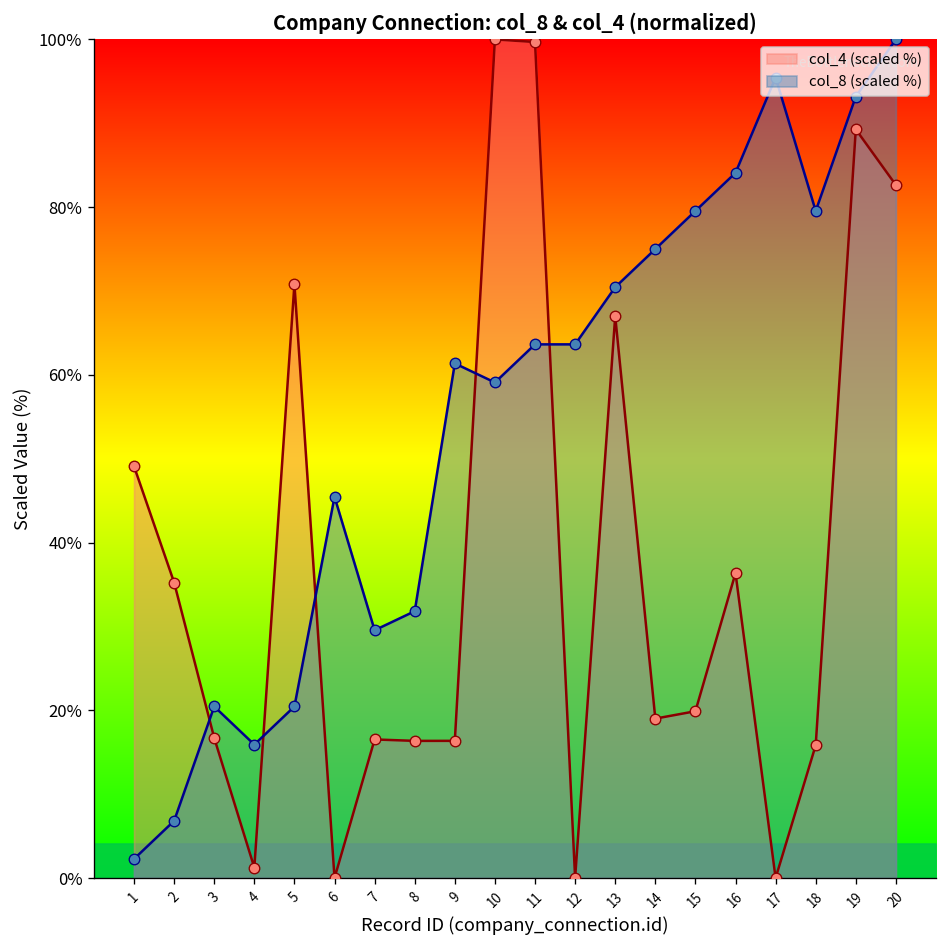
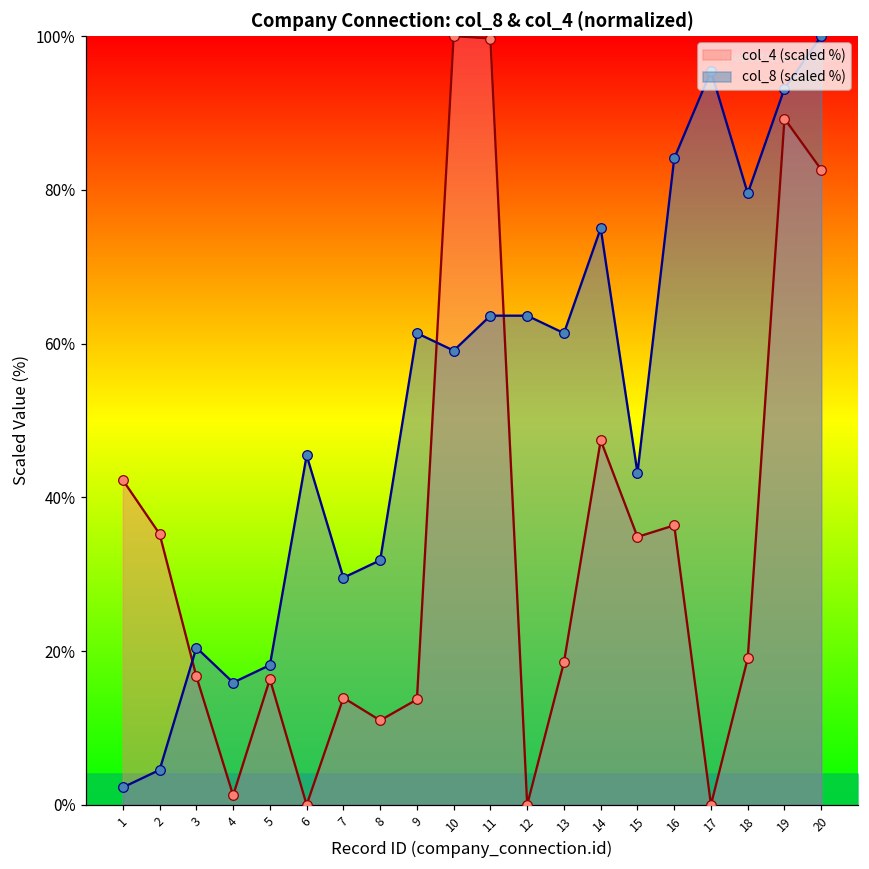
  {
    "col_4 (scaled %)": {
-     "1": "49%",
+     "1": "42%",
      "2": "35%",
      "3": "17%",
      "4": "1%",
-     "5": "71%",
+     "5": "16%",
      "6": "0%",
-     "7": "17%",
-     "8": "16%",
-     "9": "16%",
+     "7": "14%",
+     "8": "11%",
+     "9": "14%",
      "10": "100%",
      "11": "100%",
      "12": "0%",
-     "13": "67%",
-     "14": "19%",
-     "15": "20%",
+     "13": "19%",
+     "14": "47%",
+     "15": "35%",
      "16": "36%",
      "17": "0%",
-     "18": "16%",
+     "18": "19%",
      "19": "89%",
      "20": "83%"
    },
    "col_8 (scaled %)": {
      "1": "2%",
-     "2": "7%",
+     "2": "5%",
      "3": "20%",
      "4": "16%",
-     "5": "20%",
+     "5": "18%",
      "6": "45%",
      "7": "30%",
      "8": "32%",
      "9": "61%",
      "10": "59%",
      "11": "64%",
      "12": "64%",
-     "13": "70%",
+     "13": "61%",
      "14": "75%",
-     "15": "80%",
+     "15": "43%",
      "16": "84%",
      "18": "80%",
      "20": "100%"
    }
  }
